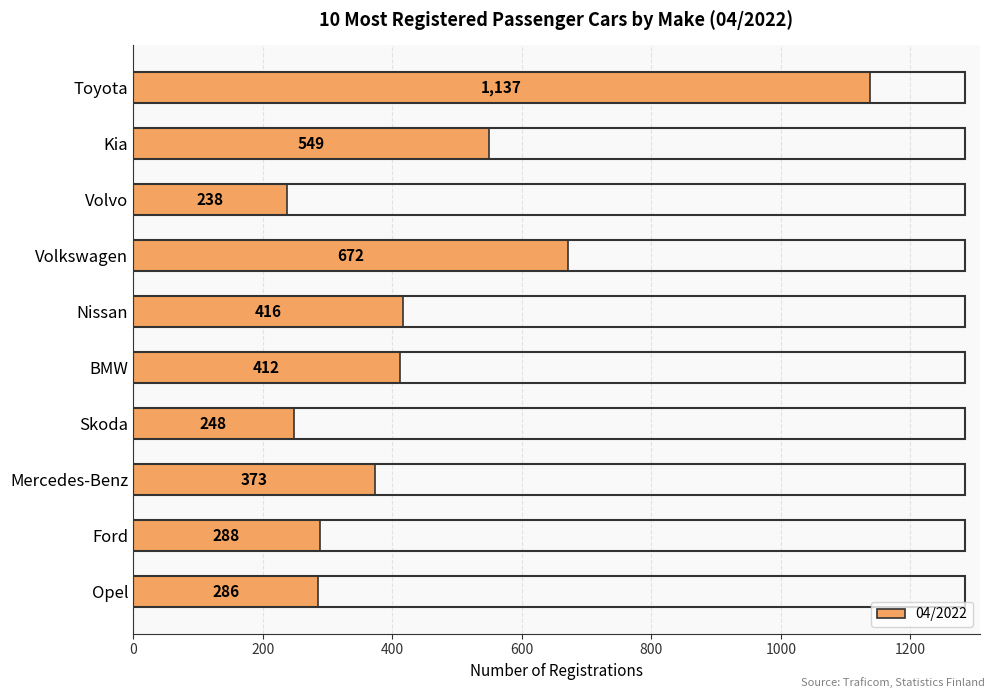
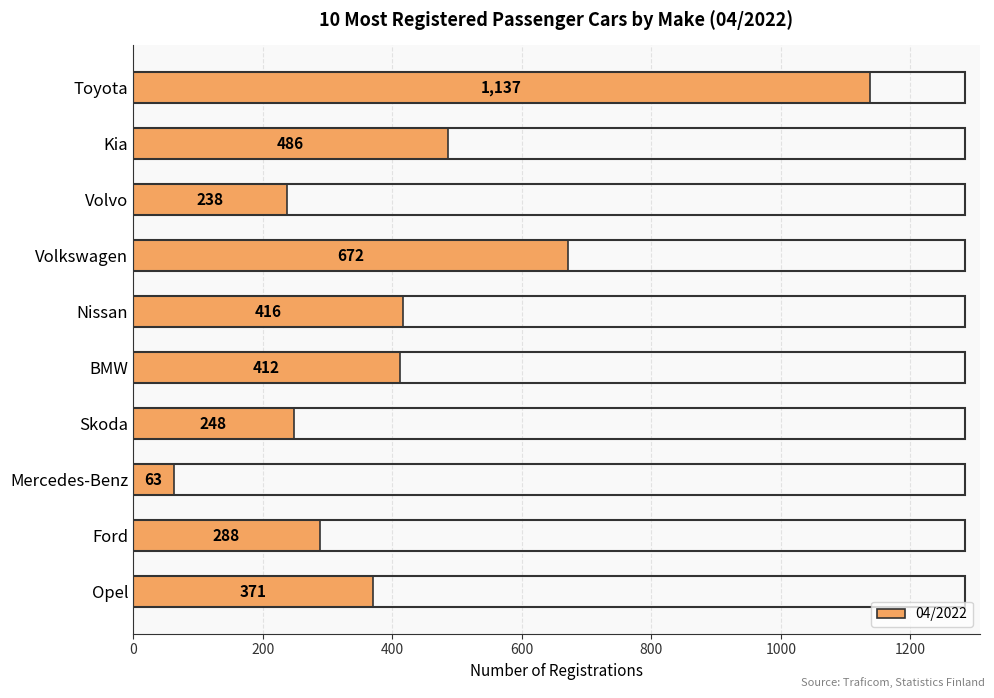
  {
    "Toyota": "1,137",
-   "Kia": "549",
+   "Kia": "486",
    "Volvo": "238",
    "Volkswagen": "672",
    "Nissan": "416",
    "BMW": "412",
    "Skoda": "248",
-   "Mercedes-Benz": "373",
+   "Mercedes-Benz": "63",
    "Ford": "288",
-   "Opel": "286"
+   "Opel": "371"
  }
